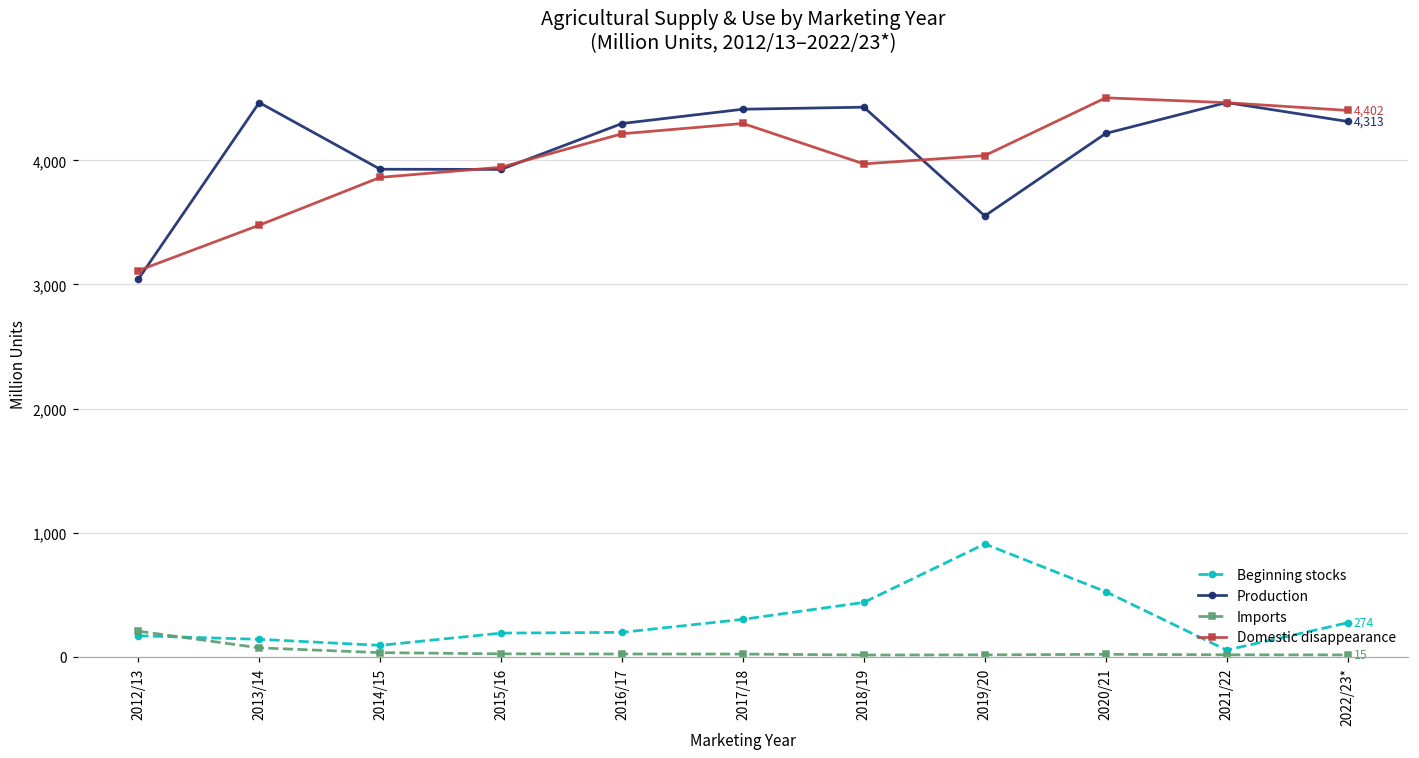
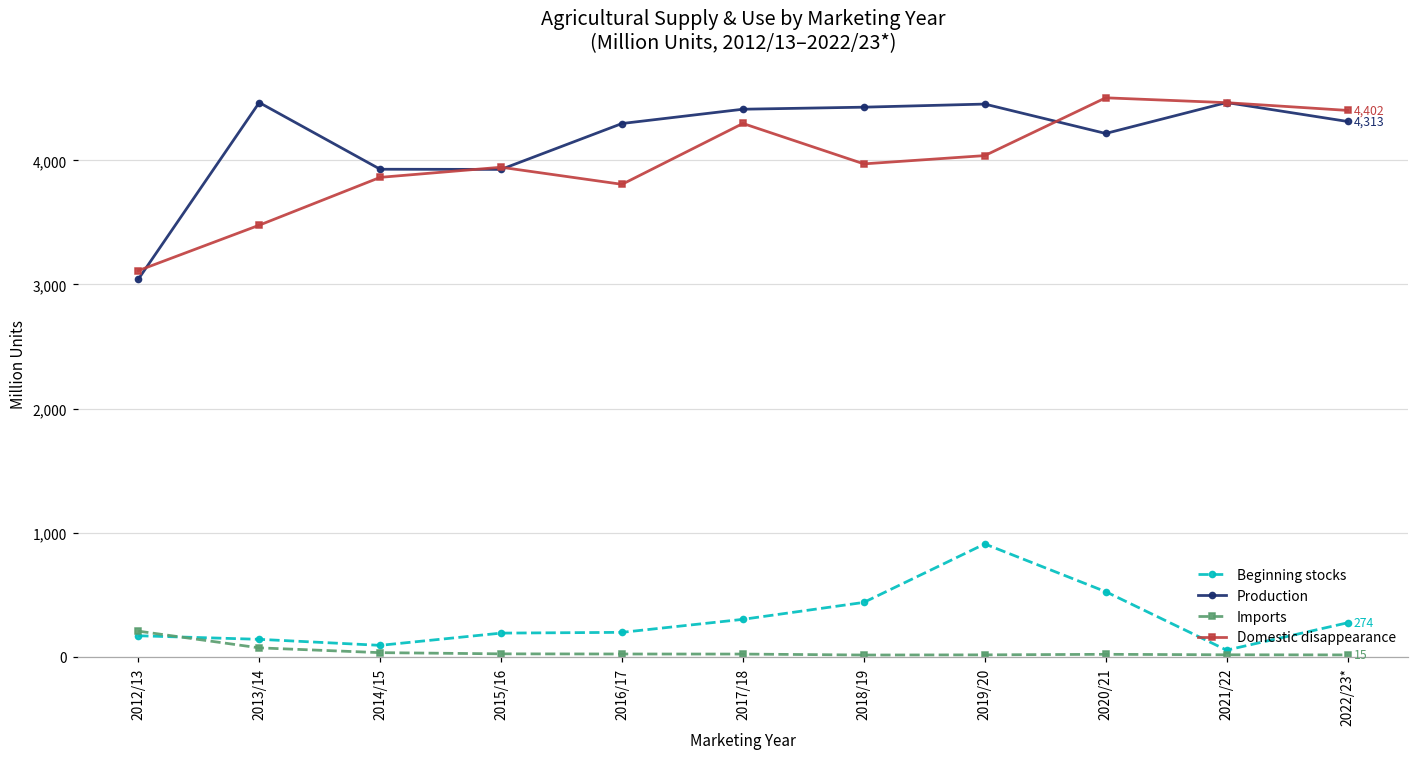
  {
    "Beginning stocks": {
      "2022/23*": "274"
    },
    "Production": {
      "2012/13": "3,040",
      "2013/14": "4,470",
      "2014/15": "3,930",
      "2016/17": "4,300",
      "2017/18": "4,410",
      "2018/19": "4,430",
-     "2019/20": "3,550",
+     "2019/20": "4,450",
      "2020/21": "4,220"
    },
    "Imports": {
      "2022/23*": "15"
    },
    "Domestic disappearance": {
      "2012/13": "3,110",
      "2013/14": "3,480",
      "2014/15": "3,860",
-     "2016/17": "4,210",
+     "2016/17": "3,810",
      "2017/18": "4,300",
      "2018/19": "3,970",
      "2019/20": "4,040",
      "2020/21": "4,500"
    }
  }
